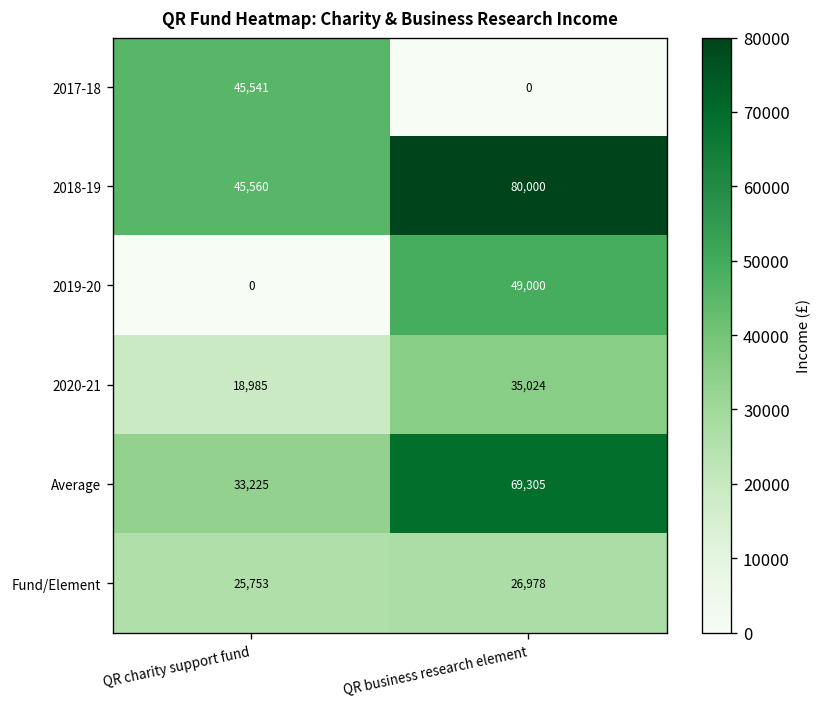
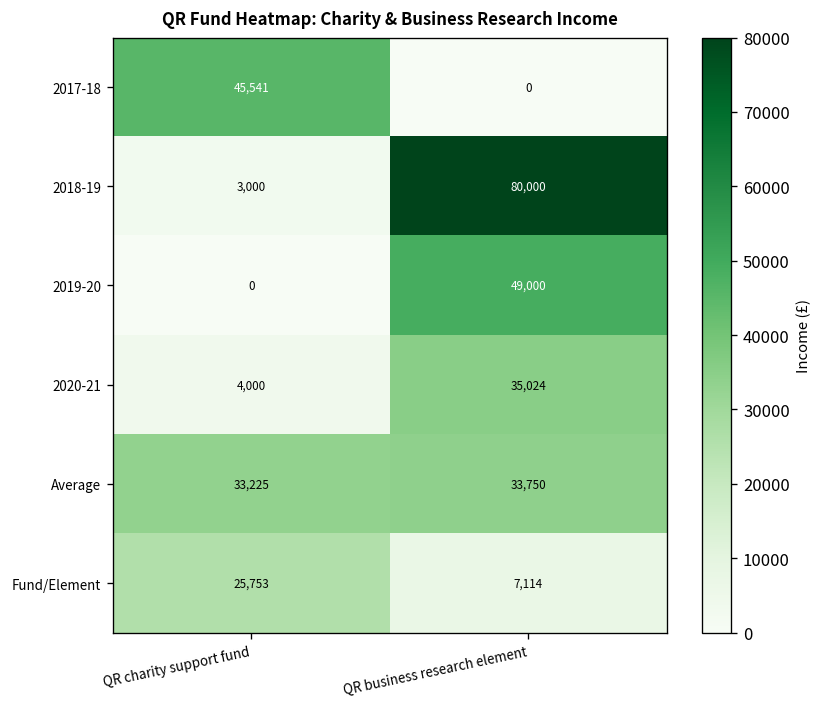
  {
    "2017-18": {
      "QR charity support fund": "45,541",
      "QR business research element": "0"
    },
    "2018-19": {
-     "QR charity support fund": "45,560",
+     "QR charity support fund": "3,000",
      "QR business research element": "80,000"
    },
    "2019-20": {
      "QR charity support fund": "0",
      "QR business research element": "49,000"
    },
    "2020-21": {
-     "QR charity support fund": "18,985",
+     "QR charity support fund": "4,000",
      "QR business research element": "35,024"
    },
    "Average": {
      "QR charity support fund": "33,225",
-     "QR business research element": "69,305"
+     "QR business research element": "33,750"
    },
    "Fund/Element": {
      "QR charity support fund": "25,753",
-     "QR business research element": "26,978"
+     "QR business research element": "7,114"
    }
  }
